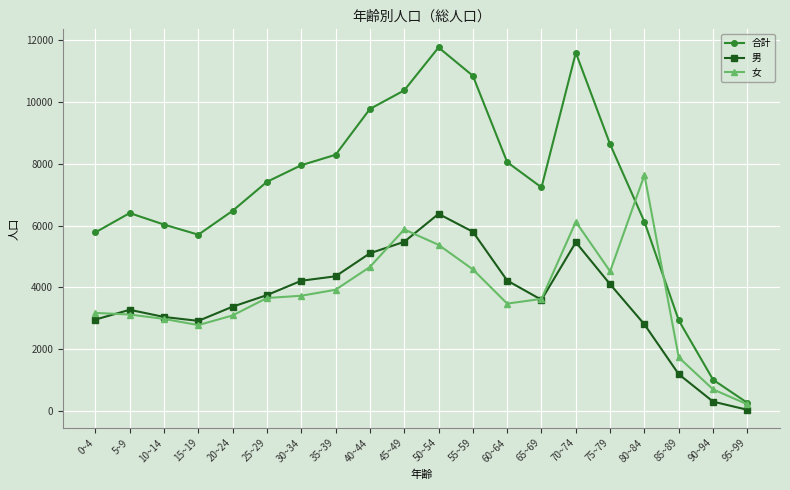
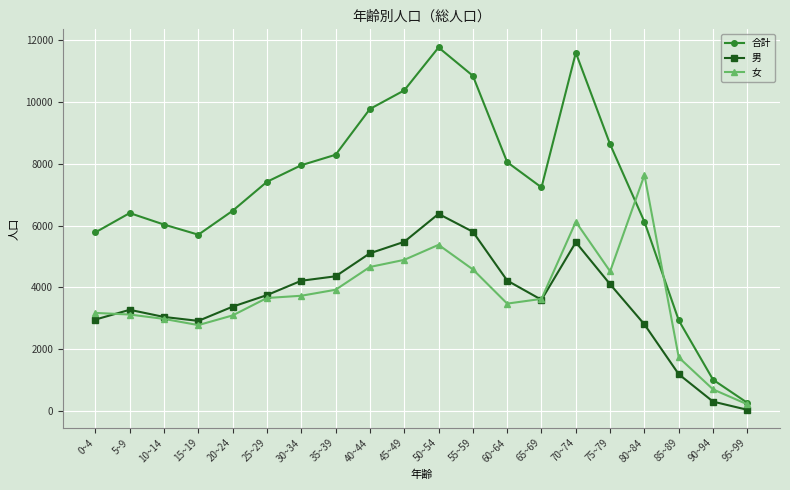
  {
    "女": {
      "0~4": 3200,
      "5~9": 3100,
      "15~19": 2800,
      "20~24": 3100,
      "25~29": 3700,
      "30~34": 3700,
      "35~39": 3900,
      "40~44": 4700,
-     "45~49": 5900,
+     "45~49": 4900,
      "50~54": 5400,
      "55~59": 4600,
      "60~64": 3500,
      "70~74": 6100,
      "75~79": 4500,
      "80~84": 7600,
      "85~89": 1700,
      "90~94": 700
    }
  }
